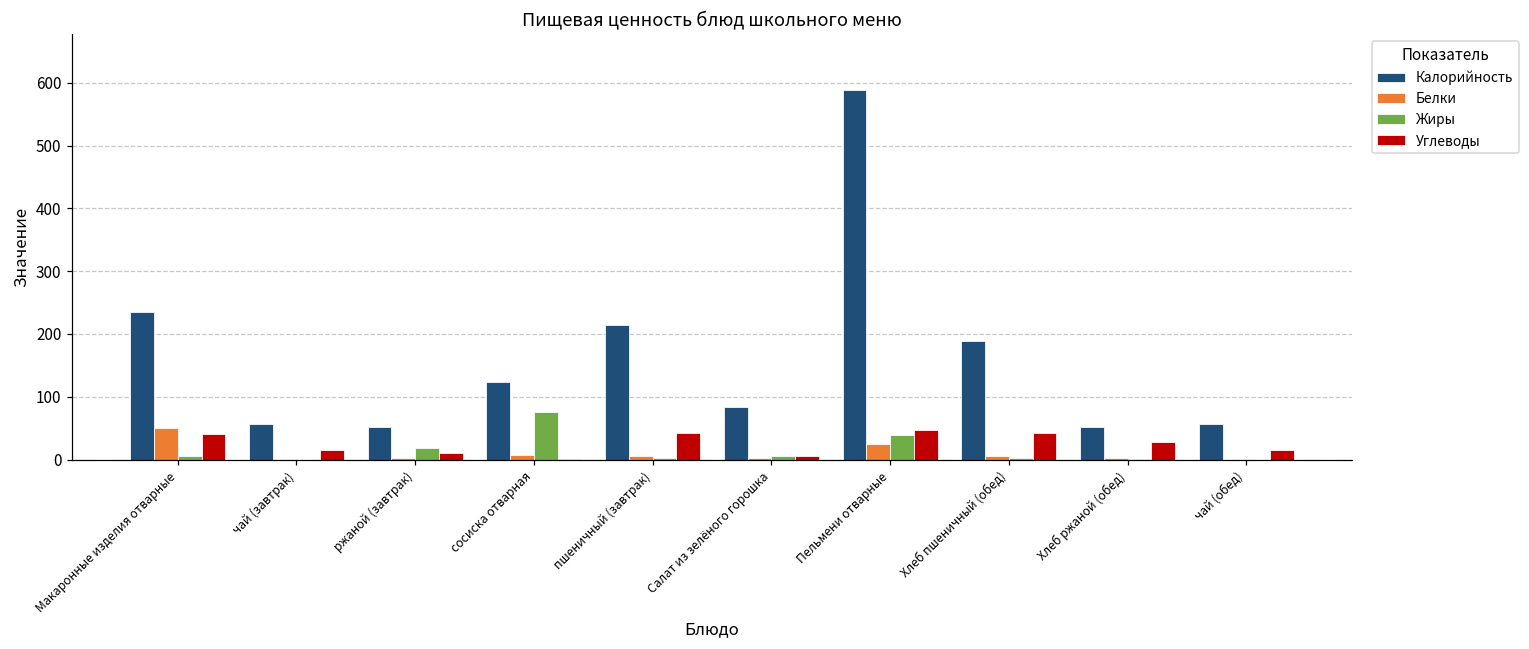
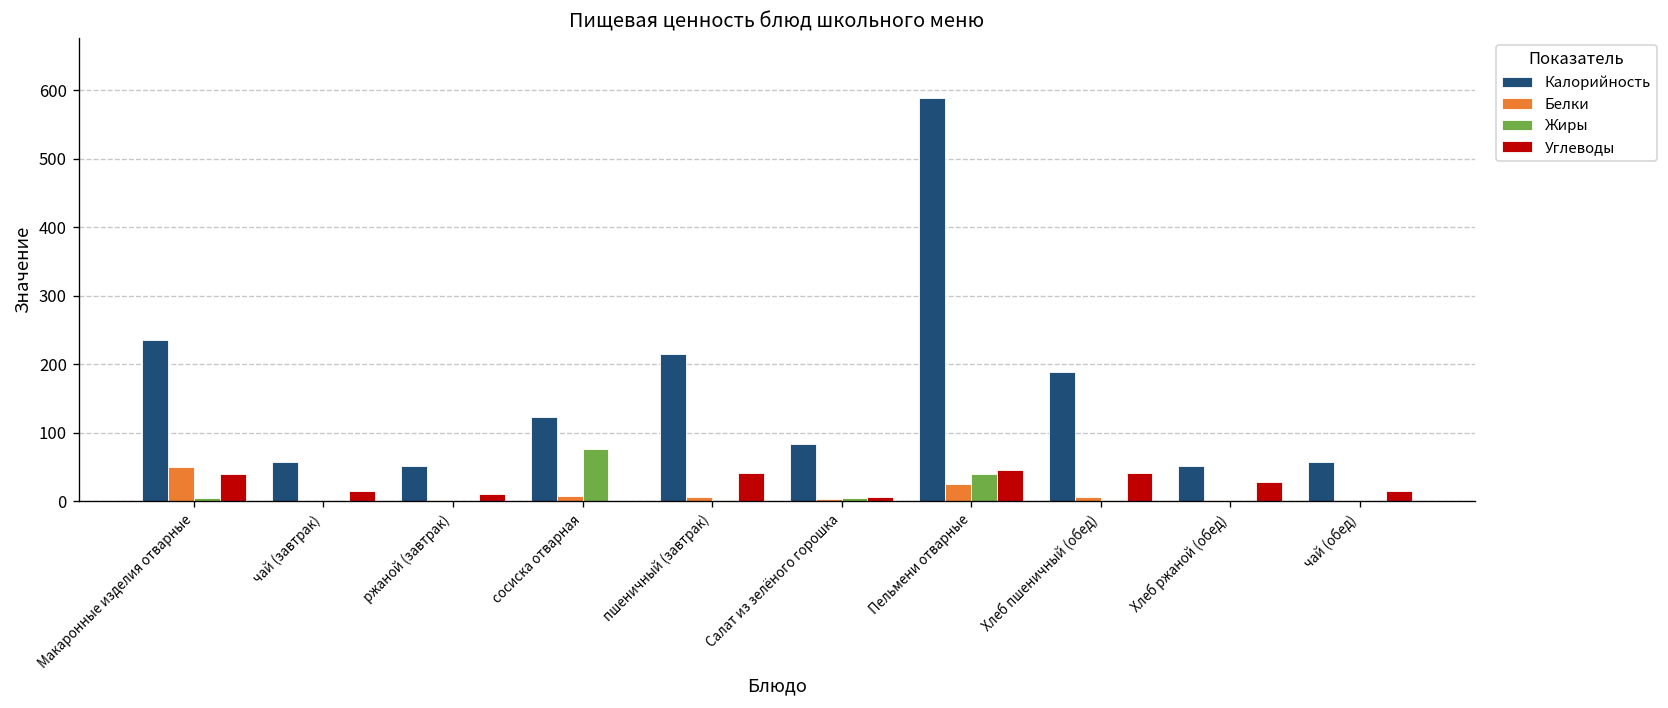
  {
    "Калорийность": {
      "Макаронные изделия отварные": 240,
      "чай (завтрак)": 60,
      "ржаной (завтрак)": 50,
      "сосиска отварная": 120,
      "пшеничный (завтрак)": 210,
      "Салат из зелёного горошка": 80,
      "Пельмени отварные": 590,
      "Хлеб пшеничный (обед)": 190,
      "Хлеб ржаной (обед)": 50,
      "чай (обед)": 60
    },
    "Белки": {
      "Макаронные изделия отварные": 50,
      "чай (завтрак)": 0,
      "сосиска отварная": 10,
      "пшеничный (завтрак)": 10,
      "Пельмени отварные": 20,
      "Хлеб пшеничный (обед)": 10,
      "чай (обед)": 0
    },
    "Жиры": {
      "Макаронные изделия отварные": 10,
      "чай (завтрак)": 0,
-     "ржаной (завтрак)": 20,
+     "ржаной (завтрак)": 0,
      "сосиска отварная": 80,
      "Салат из зелёного горошка": 10,
      "Пельмени отварные": 40,
      "чай (обед)": 0
    },
    "Углеводы": {
      "Макаронные изделия отварные": 40,
      "чай (завтрак)": 20,
      "ржаной (завтрак)": 10,
      "пшеничный (завтрак)": 40,
      "Салат из зелёного горошка": 10,
      "Пельмени отварные": 50,
      "Хлеб пшеничный (обед)": 40,
      "Хлеб ржаной (обед)": 30,
      "чай (обед)": 20
    }
  }
